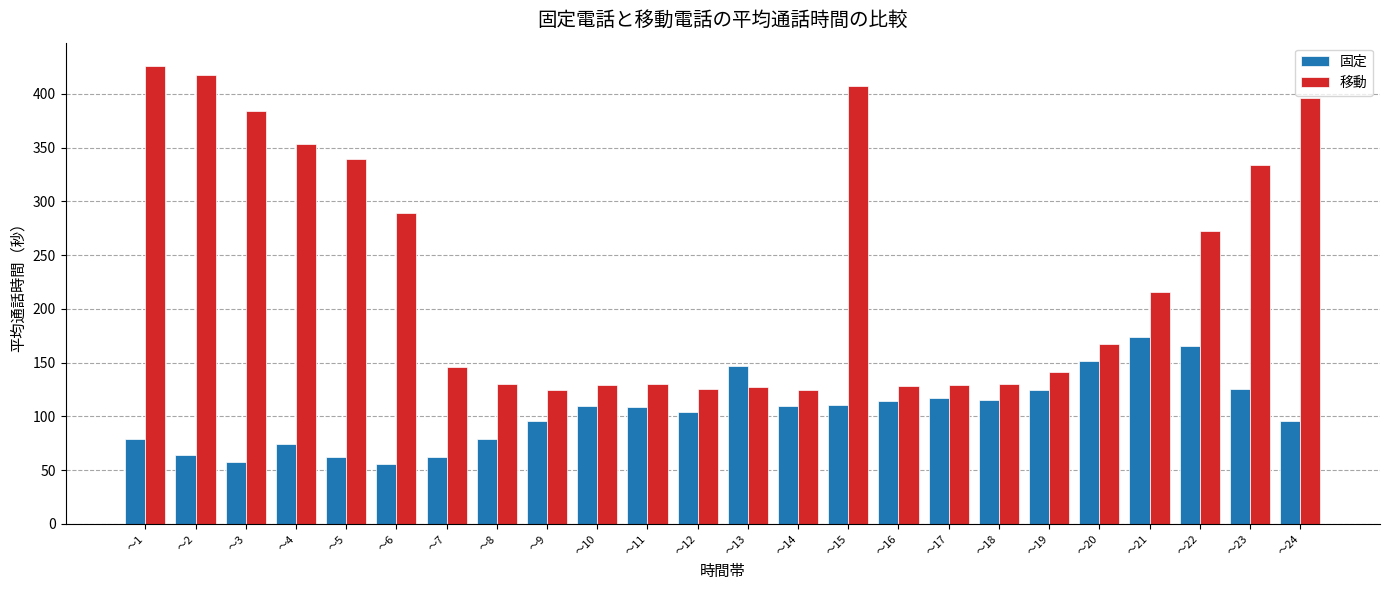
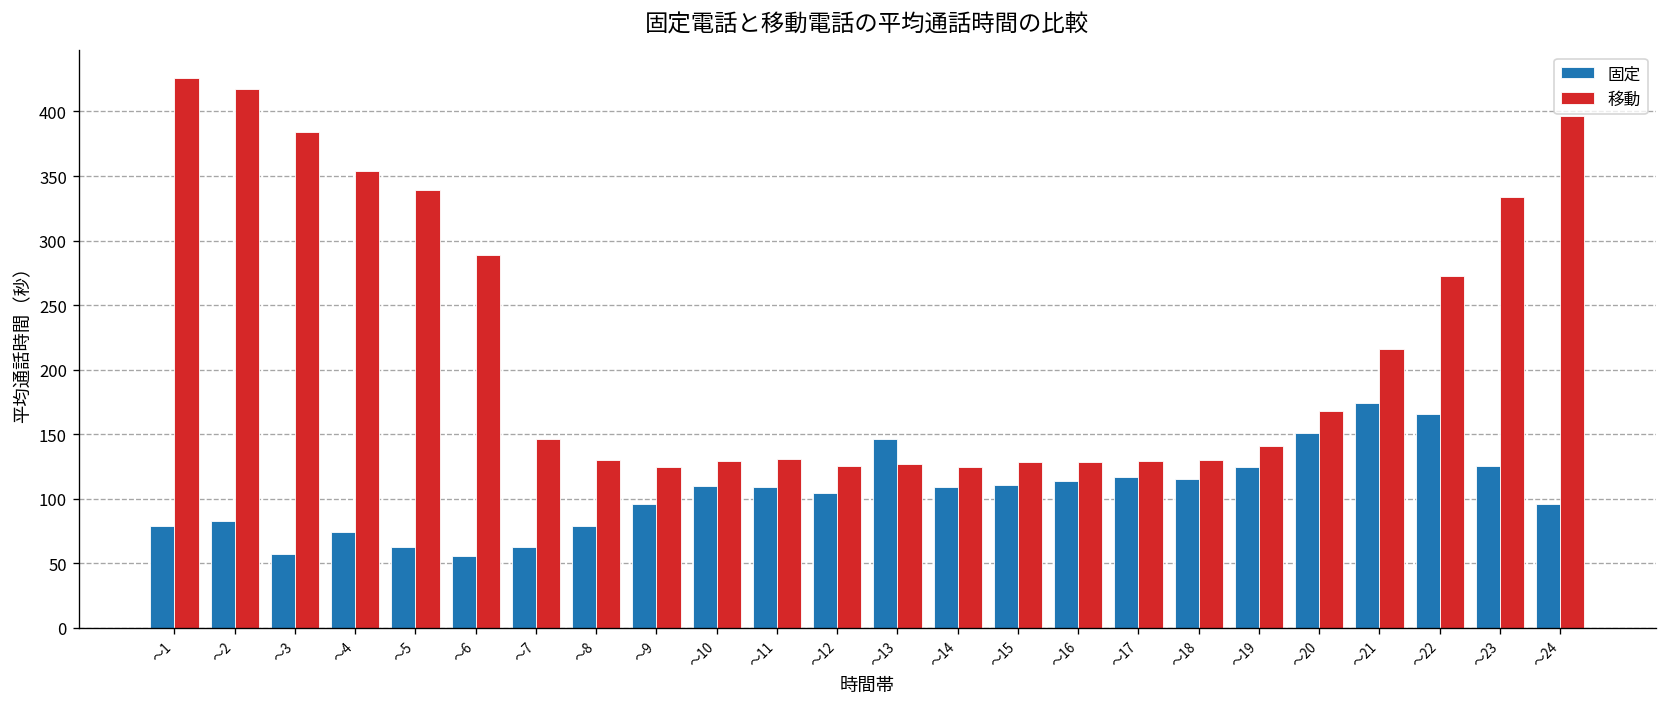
  {
    "固定": {
      "～1": 79,
-     "～2": 64,
+     "～2": 83,
      "～3": 57,
      "～4": 74,
      "～5": 62,
      "～6": 56,
      "～7": 62,
      "～8": 79,
      "～9": 96,
      "～10": 110,
      "～11": 109,
      "～12": 104,
      "～13": 146,
      "～14": 109,
      "～15": 111,
      "～16": 114,
      "～17": 117,
      "～18": 116,
      "～19": 125,
      "～20": 151,
      "～21": 174,
      "～22": 165,
      "～23": 125,
      "～24": 96
    },
    "移動": {
      "～1": 426,
      "～2": 418,
      "～3": 384,
      "～4": 354,
      "～5": 339,
      "～6": 289,
      "～7": 146,
      "～8": 130,
      "～9": 125,
      "～10": 129,
      "～11": 131,
      "～12": 126,
      "～13": 127,
      "～14": 125,
-     "～15": 407,
+     "～15": 128,
      "～16": 128,
      "～17": 129,
      "～18": 130,
      "～19": 141,
      "～20": 168,
      "～21": 216,
      "～22": 272,
      "～23": 334,
      "～24": 396
    }
  }
